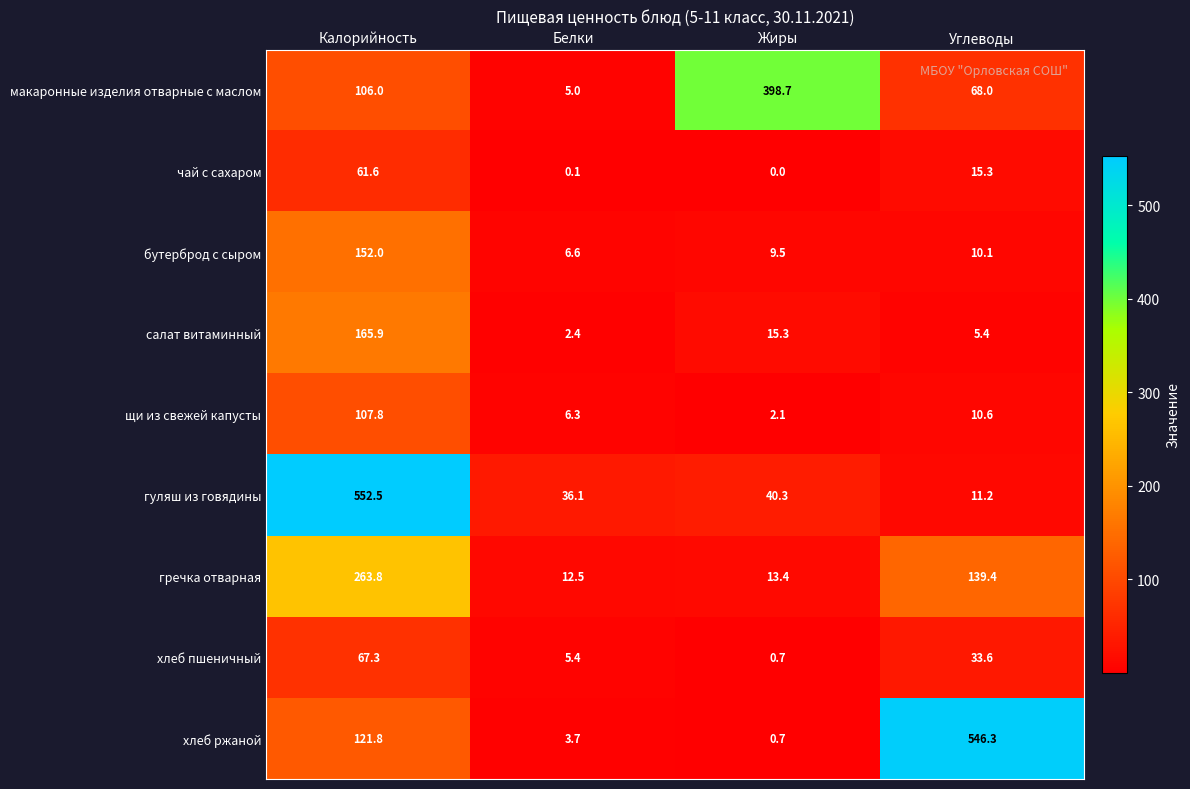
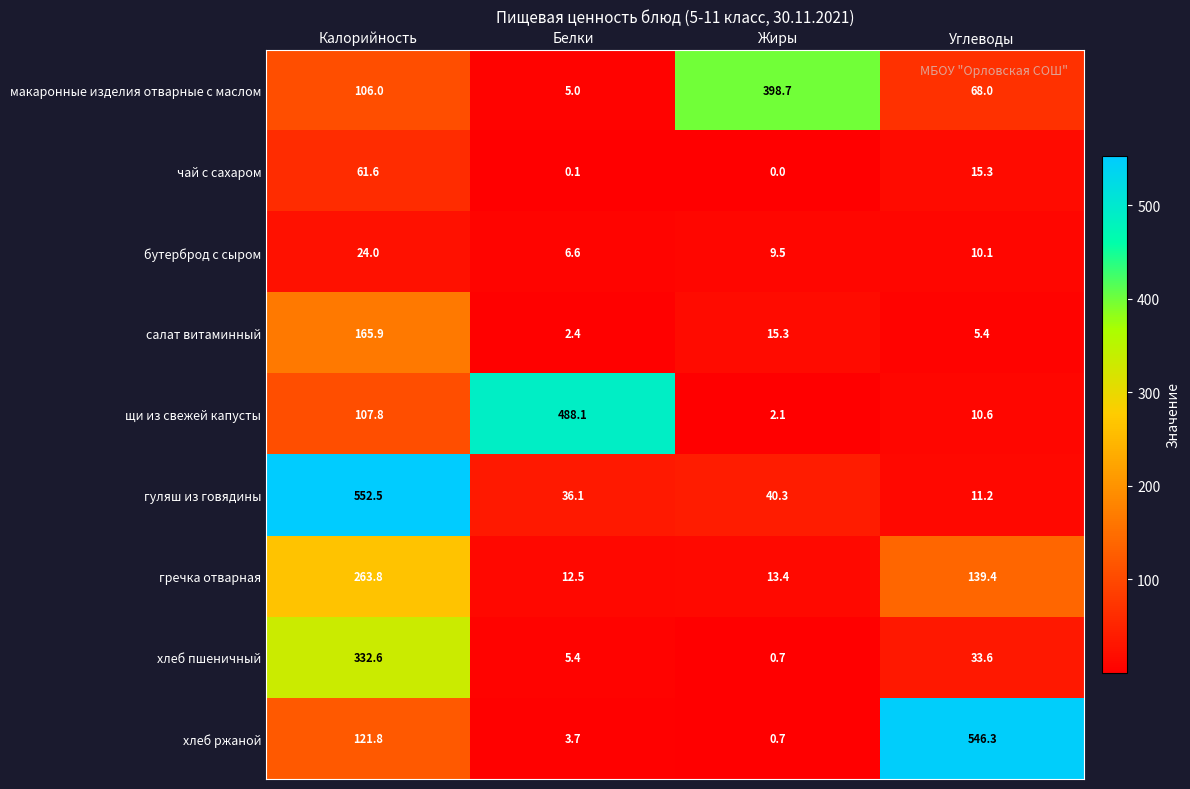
  {
    "макаронные изделия отварные с маслом": {
      "Калорийность": 106.0,
      "Белки": 5.0,
      "Жиры": 398.7
    },
    "чай с сахаром": {
      "Калорийность": 61.6,
      "Белки": 0.1,
      "Жиры": 0.0,
      "Углеводы": 15.3
    },
    "бутерброд с сыром": {
-     "Калорийность": 152.0,
+     "Калорийность": 24.0,
      "Белки": 6.6,
      "Жиры": 9.5,
      "Углеводы": 10.1
    },
    "салат витаминный": {
      "Калорийность": 165.9,
      "Белки": 2.4,
      "Жиры": 15.3,
      "Углеводы": 5.4
    },
    "щи из свежей капусты": {
      "Калорийность": 107.8,
-     "Белки": 6.3,
+     "Белки": 488.1,
      "Жиры": 2.1,
      "Углеводы": 10.6
    },
    "гуляш из говядины": {
      "Калорийность": 552.5,
      "Белки": 36.1,
      "Жиры": 40.3,
      "Углеводы": 11.2
    },
    "гречка отварная": {
      "Калорийность": 263.8,
      "Белки": 12.5,
      "Жиры": 13.4,
      "Углеводы": 139.4
    },
    "хлеб пшеничный": {
-     "Калорийность": 67.3,
+     "Калорийность": 332.6,
      "Белки": 5.4,
      "Жиры": 0.7,
      "Углеводы": 33.6
    },
    "хлеб ржаной": {
      "Калорийность": 121.8,
      "Белки": 3.7,
      "Жиры": 0.7,
      "Углеводы": 546.3
    }
  }
